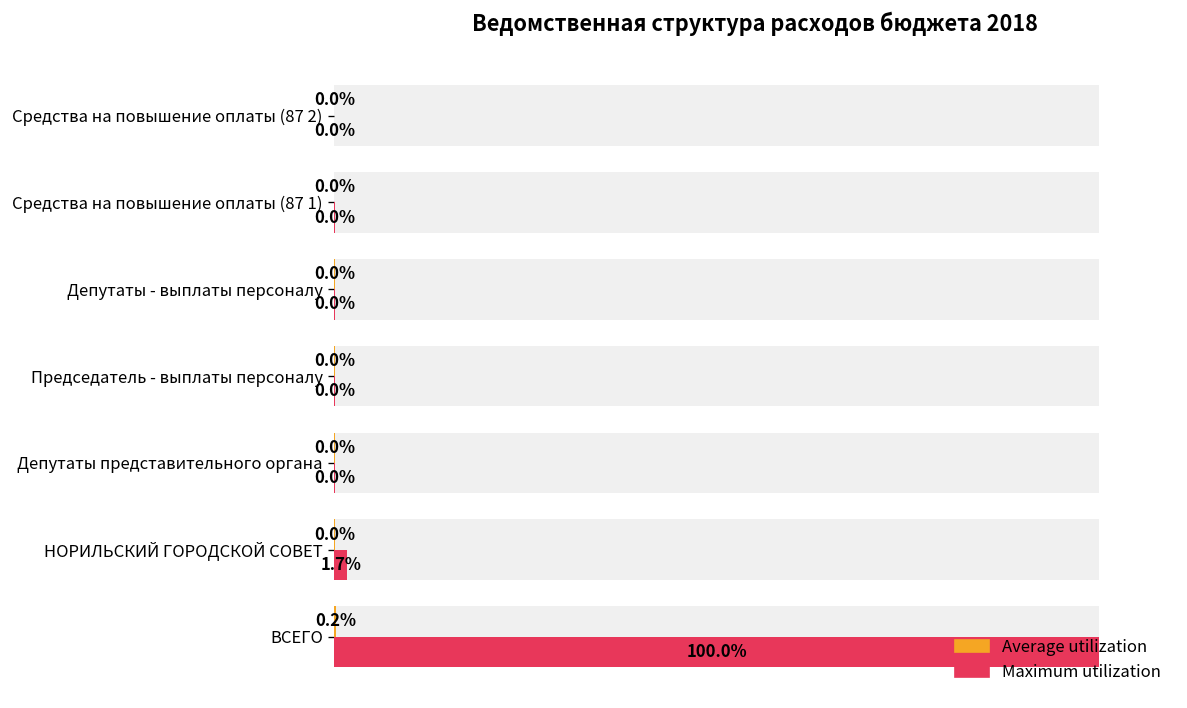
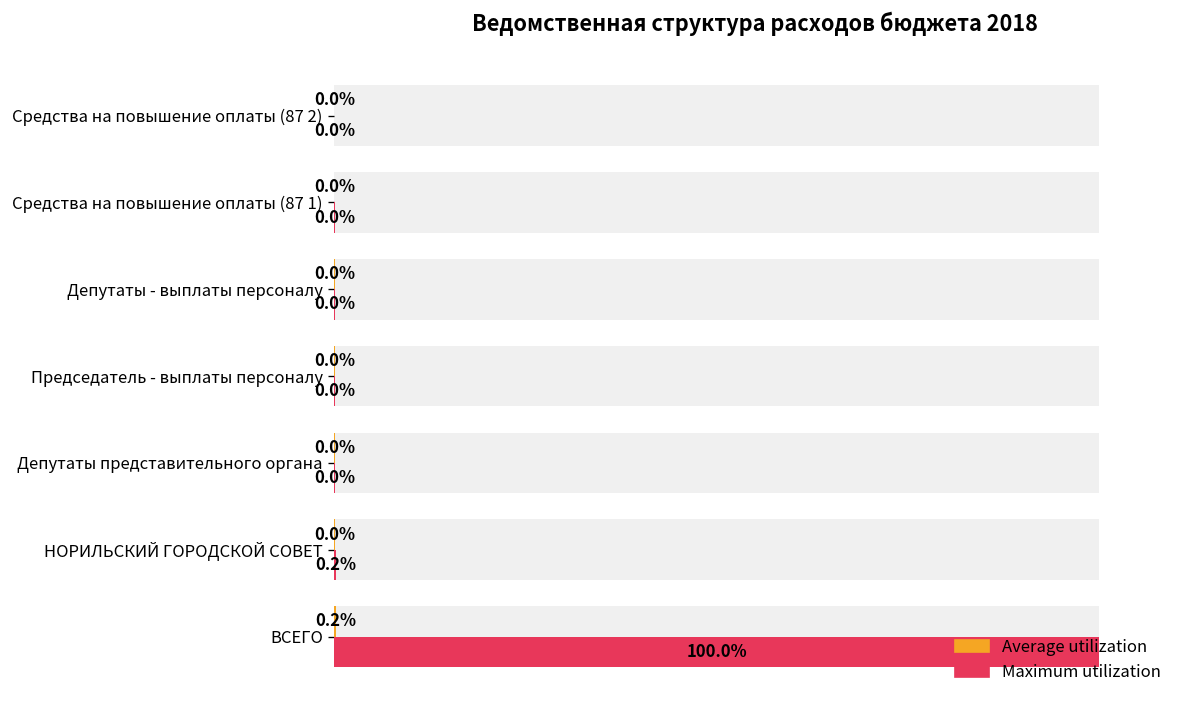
  {
    "Average utilization": {
      "Средства на повышение оплаты (87 2)": "0.0%",
      "Средства на повышение оплаты (87 1)": "0.0%",
      "Депутаты - выплаты персоналу": "0.0%",
      "Председатель - выплаты персоналу": "0.0%",
      "Депутаты представительного органа": "0.0%",
      "НОРИЛЬСКИЙ ГОРОДСКОЙ СОВЕТ": "0.0%",
      "ВСЕГО": "0.2%"
    },
    "Maximum utilization": {
      "Средства на повышение оплаты (87 2)": "0.0%",
      "Средства на повышение оплаты (87 1)": "0.0%",
      "Депутаты - выплаты персоналу": "0.0%",
      "Председатель - выплаты персоналу": "0.0%",
      "Депутаты представительного органа": "0.0%",
-     "НОРИЛЬСКИЙ ГОРОДСКОЙ СОВЕТ": "1.7%",
+     "НОРИЛЬСКИЙ ГОРОДСКОЙ СОВЕТ": "0.2%",
      "ВСЕГО": "100.0%"
    }
  }
